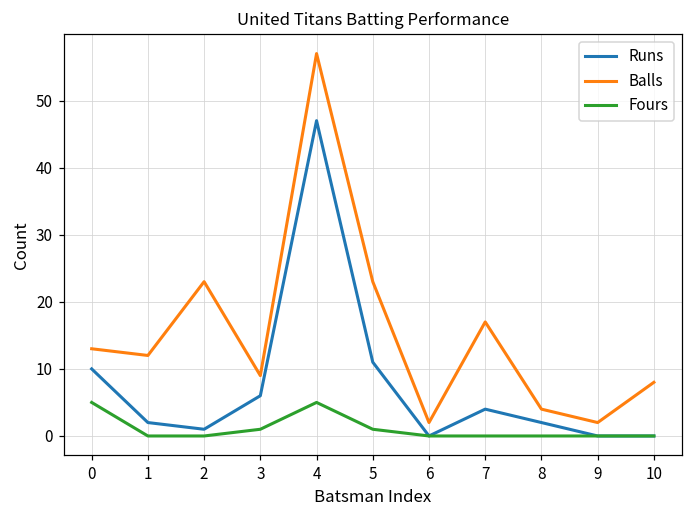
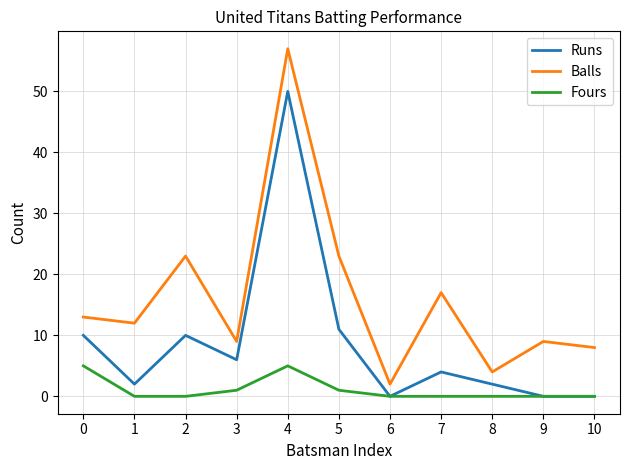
  {
    "Runs": {
      "0": 10,
      "1": 2,
-     "2": 1,
+     "2": 10,
      "3": 6,
-     "4": 47,
+     "4": 50,
      "5": 11,
      "7": 4,
      "8": 2
    },
    "Balls": {
      "0": 13,
      "1": 12,
      "2": 23,
      "3": 9,
      "4": 57,
      "5": 23,
      "6": 2,
      "7": 17,
      "8": 4,
-     "9": 2,
+     "9": 9,
      "10": 8
    },
    "Fours": {
      "0": 5,
      "1": 0,
      "2": 0,
      "3": 1,
      "4": 5,
      "5": 1,
      "7": 0,
      "8": 0
    }
  }
